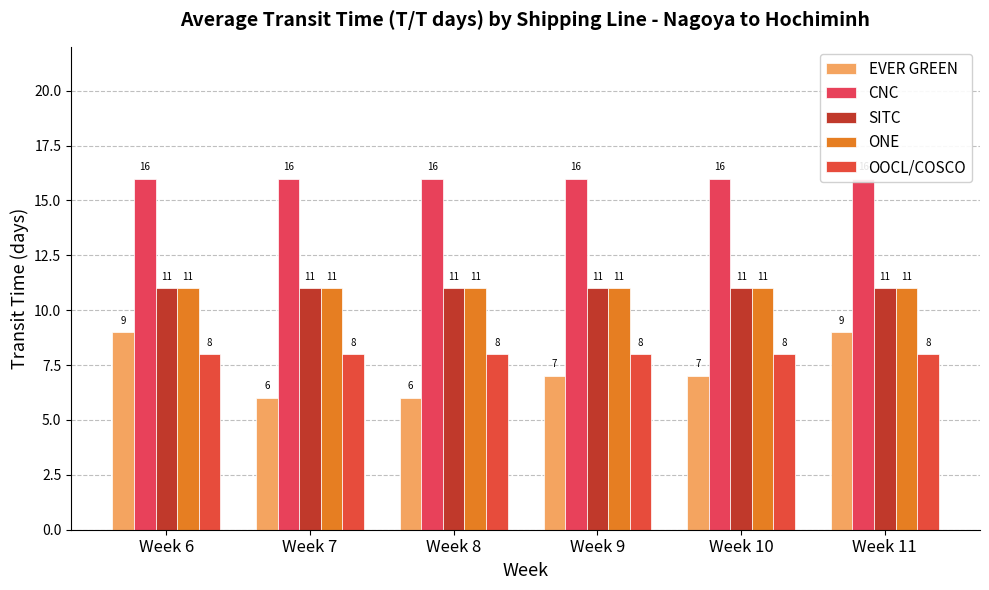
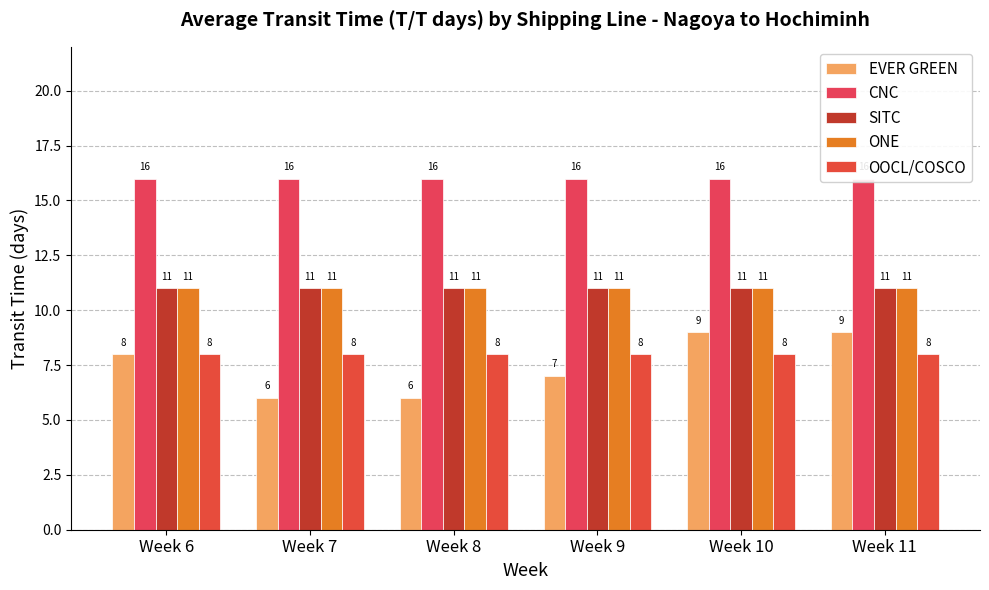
  {
    "EVER GREEN": {
-     "Week 6": 9,
+     "Week 6": 8,
      "Week 7": 6,
      "Week 8": 6,
      "Week 9": 7,
-     "Week 10": 7,
+     "Week 10": 9,
      "Week 11": 9
    }
  }
